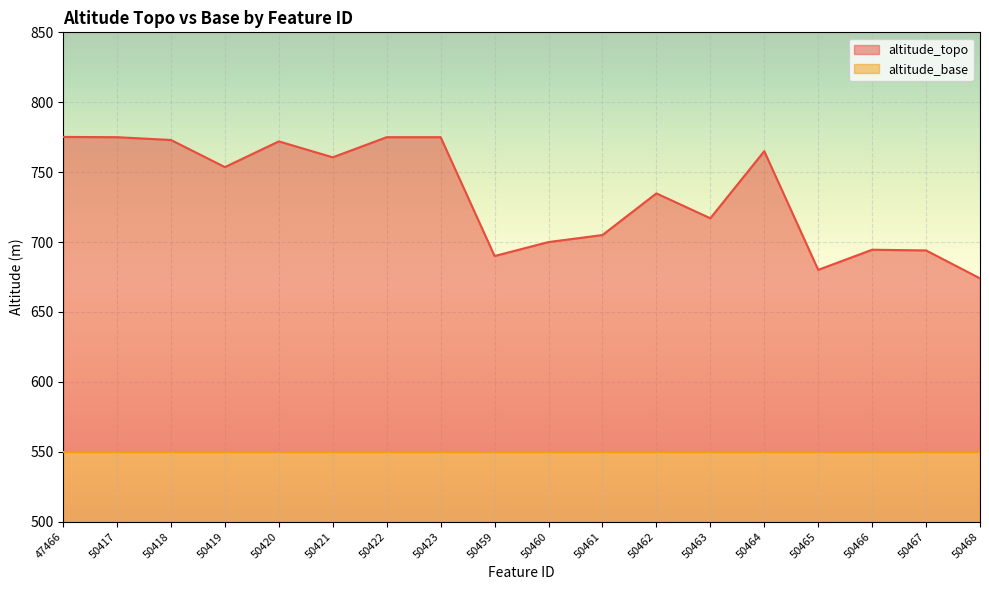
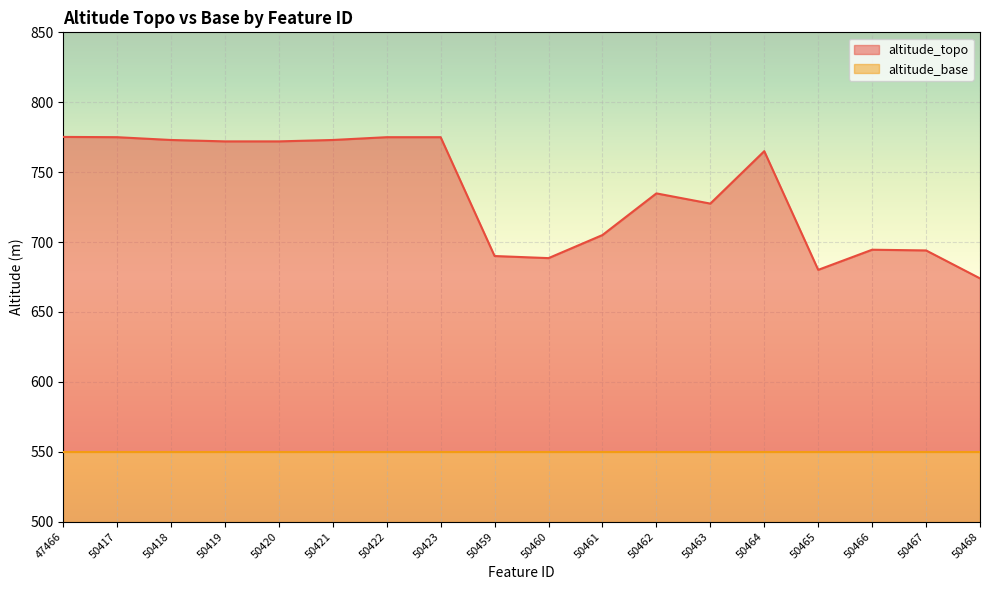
  {
    "altitude_topo": {
      "47466": 775,
      "50417": 775,
      "50418": 773,
-     "50419": 754,
+     "50419": 772,
      "50420": 772,
-     "50421": 761,
+     "50421": 773,
      "50422": 775,
      "50423": 775,
      "50459": 690,
-     "50460": 700,
+     "50460": 689,
      "50461": 705,
      "50462": 735,
-     "50463": 717,
+     "50463": 728,
      "50464": 765,
      "50465": 680,
      "50466": 695,
      "50467": 694,
      "50468": 674
    },
    "altitude_base": {
      "47466": 550,
      "50417": 550,
      "50418": 550,
      "50419": 550,
      "50420": 550,
      "50421": 550,
      "50422": 550,
      "50423": 550,
      "50459": 550,
      "50460": 550,
      "50461": 550,
      "50462": 550,
      "50463": 550,
      "50464": 550,
      "50465": 550,
      "50466": 550,
      "50467": 550,
      "50468": 550
    }
  }
